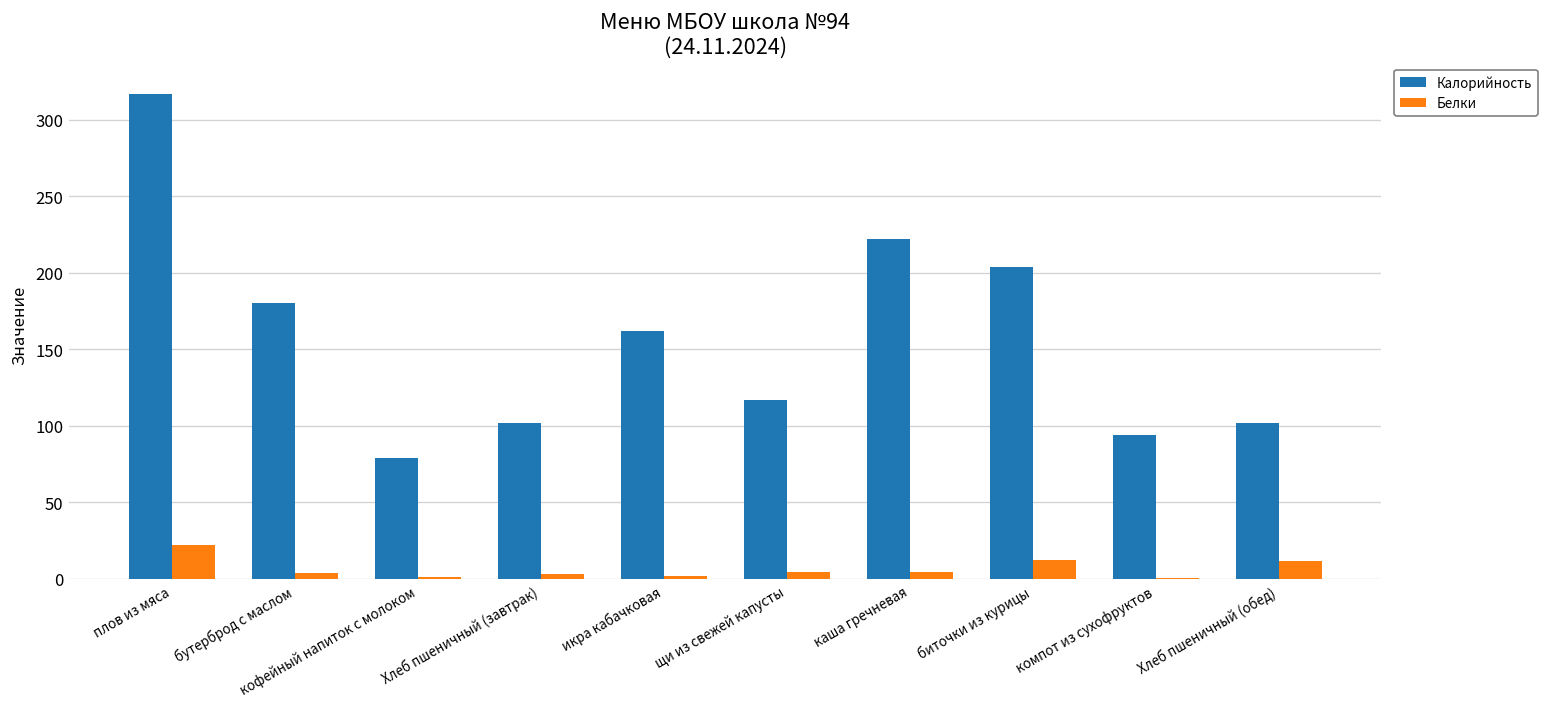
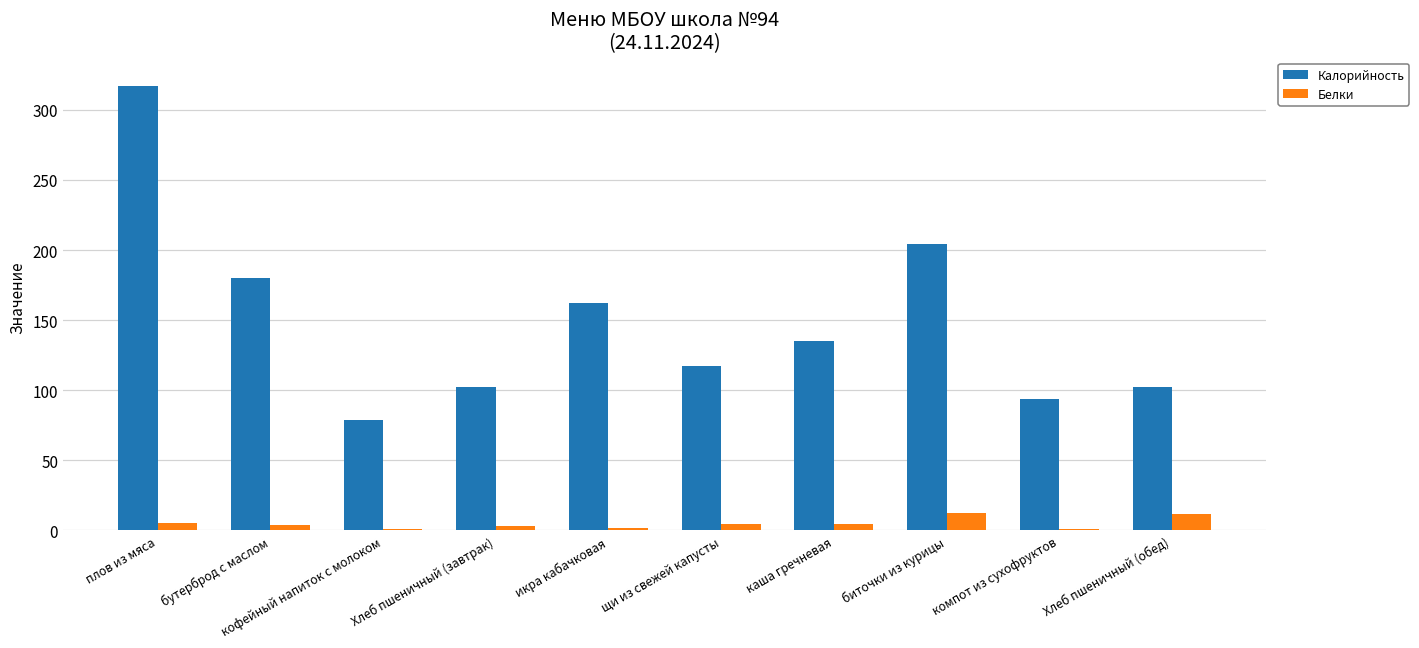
  {
    "Калорийность": {
      "плов из мяса": 317,
      "бутерброд с маслом": 180,
      "кофейный напиток с молоком": 79,
      "Хлеб пшеничный (завтрак)": 102,
      "икра кабачковая": 162,
      "щи из свежей капусты": 117,
-     "каша гречневая": 222,
+     "каша гречневая": 135,
      "биточки из курицы": 204,
      "компот из сухофруктов": 94,
      "Хлеб пшеничный (обед)": 102
    },
    "Белки": {
-     "плов из мяса": 22,
+     "плов из мяса": 5,
      "бутерброд с маслом": 4,
      "Хлеб пшеничный (завтрак)": 3,
      "щи из свежей капусты": 4,
      "каша гречневая": 4,
      "биточки из курицы": 12,
      "Хлеб пшеничный (обед)": 12
    }
  }
